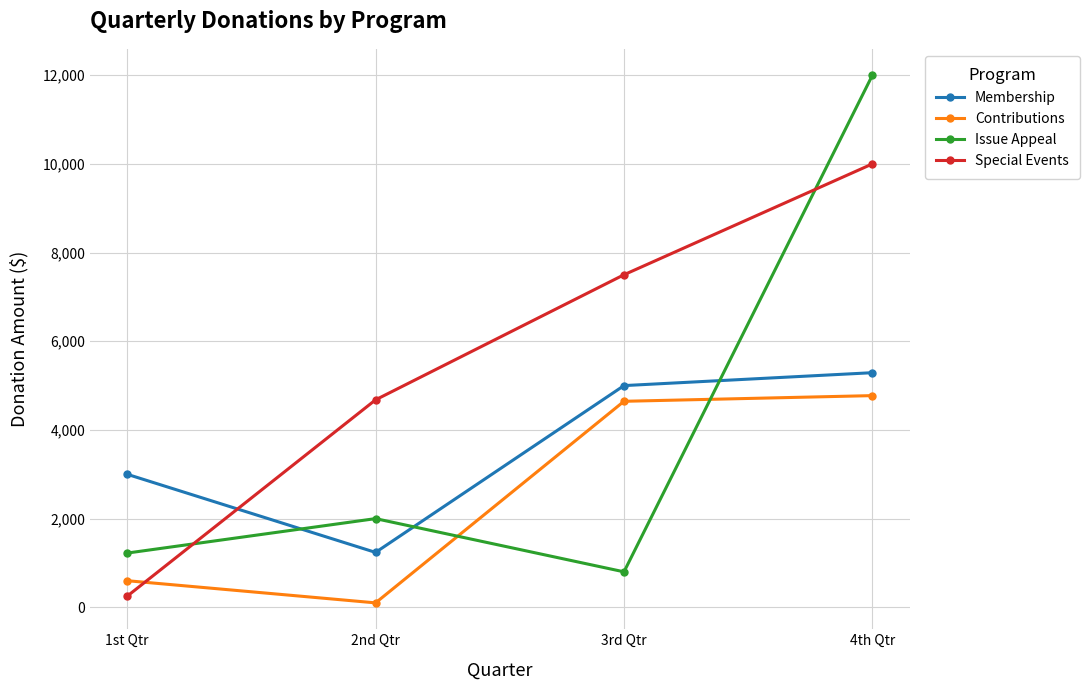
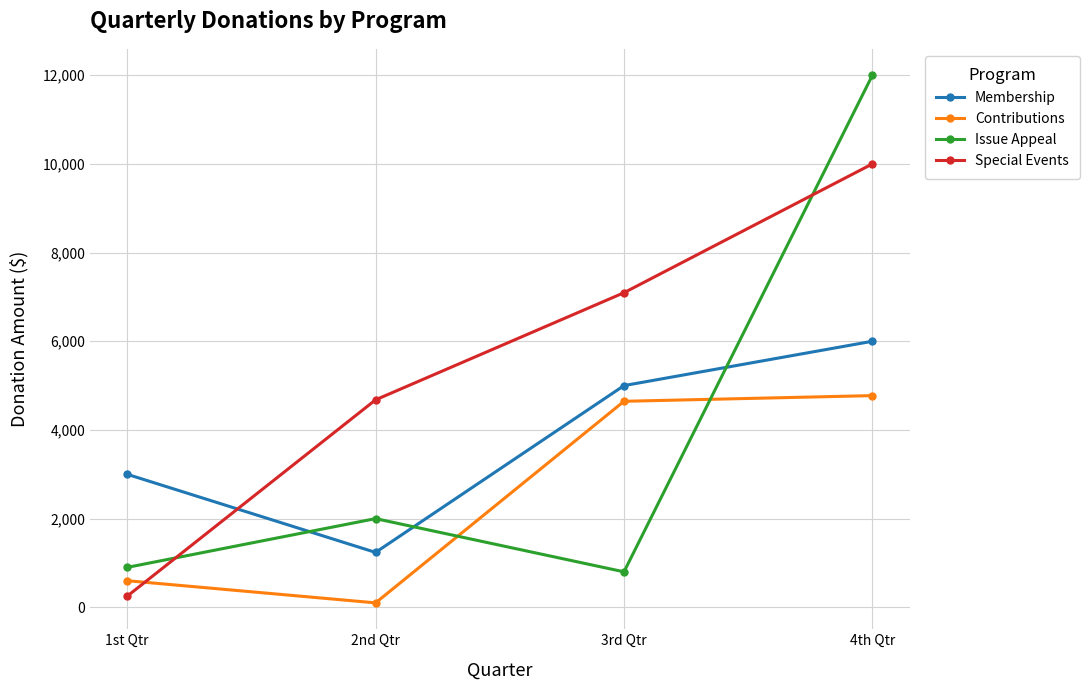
  {
    "Membership": {
      "1st Qtr": "3,000",
      "2nd Qtr": "1,200",
      "3rd Qtr": "5,000",
-     "4th Qtr": "5,300"
+     "4th Qtr": "6,000"
    },
    "Contributions": {
      "1st Qtr": "600",
      "2nd Qtr": "100",
      "3rd Qtr": "4,600",
      "4th Qtr": "4,800"
    },
    "Issue Appeal": {
-     "1st Qtr": "1,200",
+     "1st Qtr": "900",
      "2nd Qtr": "2,000",
      "3rd Qtr": "800",
      "4th Qtr": "12,000"
    },
    "Special Events": {
      "1st Qtr": "300",
      "2nd Qtr": "4,700",
-     "3rd Qtr": "7,500",
+     "3rd Qtr": "7,100",
      "4th Qtr": "10,000"
    }
  }
